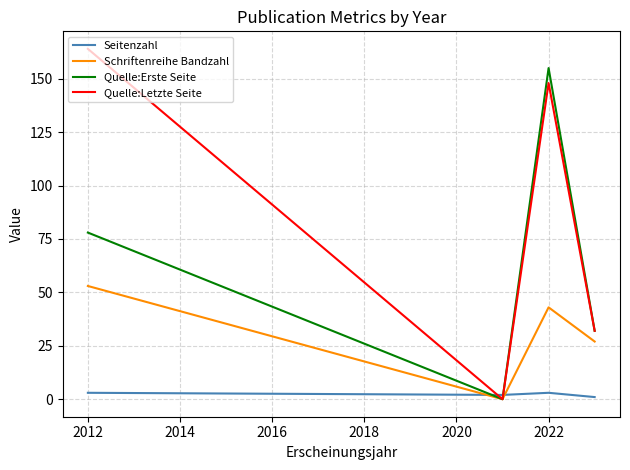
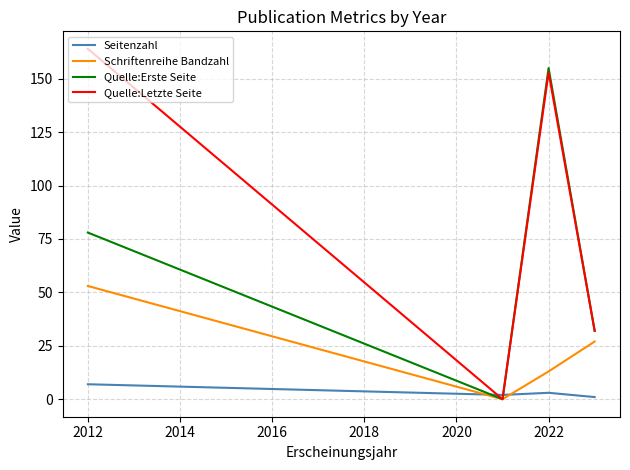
  {
    "Seitenzahl": {
-     "2012": 3,
+     "2012": 7,
      "2022": 3
    },
    "Schriftenreihe Bandzahl": {
      "2012": 53,
-     "2022": 43
+     "2022": 13
    },
    "Quelle:Erste Seite": {
      "2012": 78,
      "2022": 155
    },
    "Quelle:Letzte Seite": {
-     "2022": 148
+     "2022": 153
    }
  }
